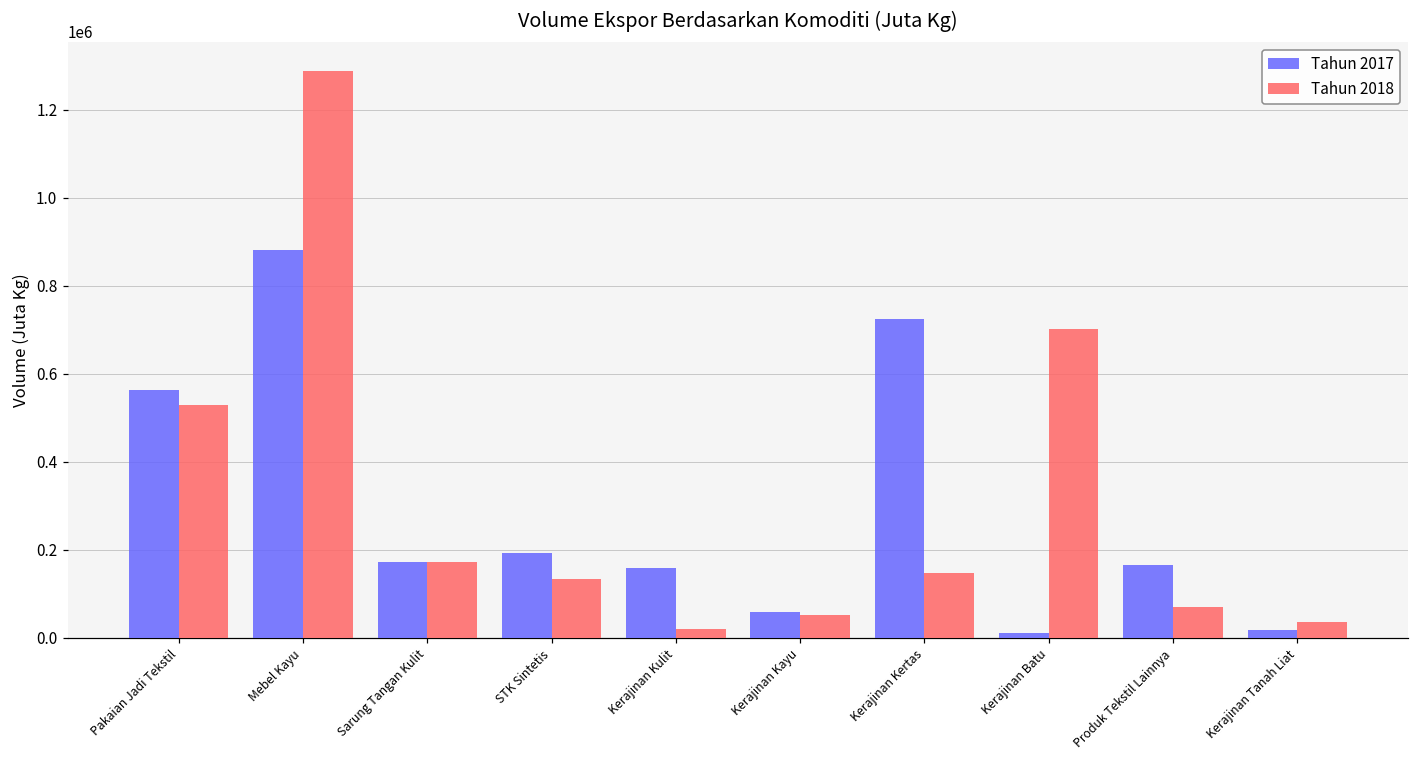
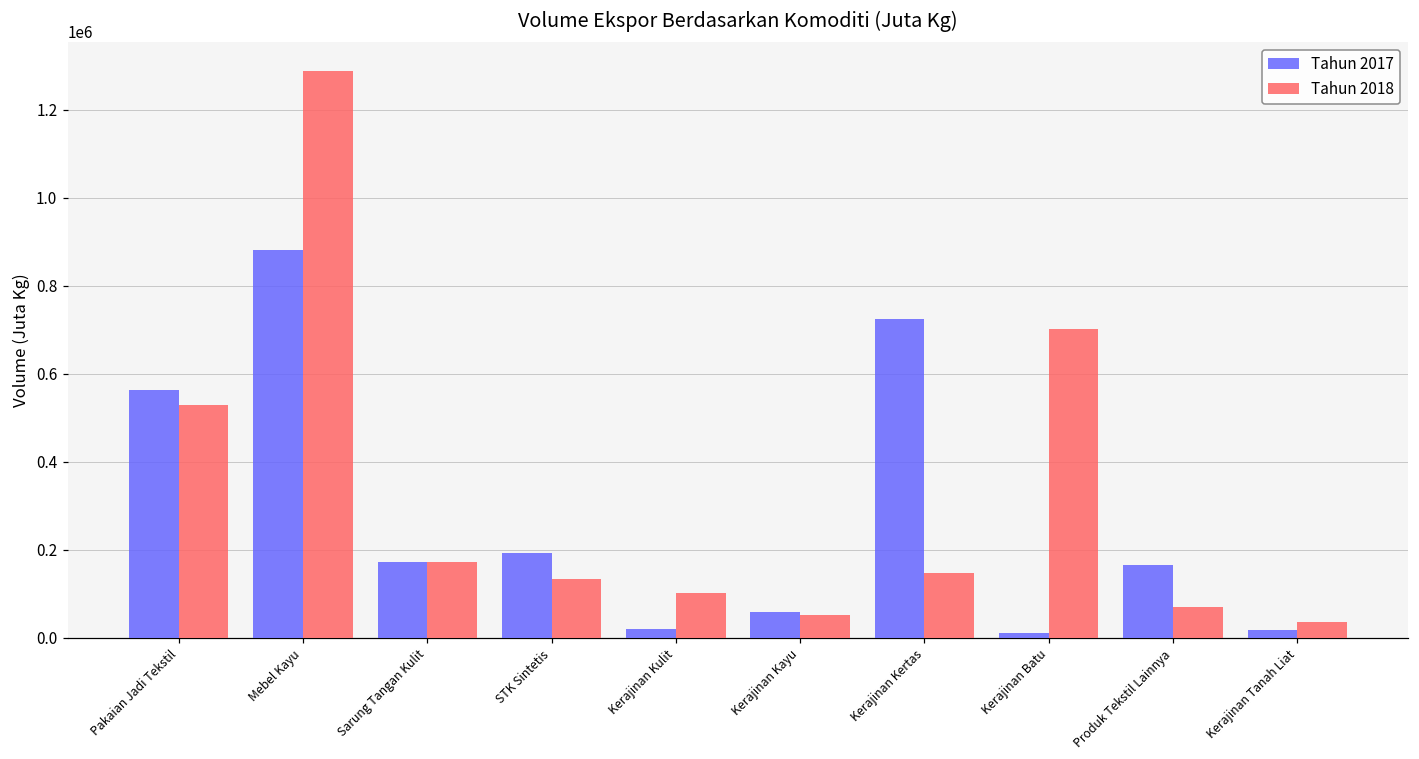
  {
    "Tahun 2017": {
      "Pakaian Jadi Tekstil": 560000,
      "Mebel Kayu": 880000,
      "Sarung Tangan Kulit": 170000,
      "STK Sintetis": 190000,
-     "Kerajinan Kulit": 160000,
+     "Kerajinan Kulit": 20000,
      "Kerajinan Kayu": 60000,
      "Kerajinan Kertas": 720000,
      "Kerajinan Batu": 10000,
      "Produk Tekstil Lainnya": 160000,
      "Kerajinan Tanah Liat": 20000
    },
    "Tahun 2018": {
      "Pakaian Jadi Tekstil": 530000,
      "Mebel Kayu": 1290000,
      "Sarung Tangan Kulit": 170000,
      "STK Sintetis": 130000,
-     "Kerajinan Kulit": 20000,
+     "Kerajinan Kulit": 100000,
      "Kerajinan Kayu": 50000,
      "Kerajinan Kertas": 150000,
      "Kerajinan Batu": 700000,
      "Produk Tekstil Lainnya": 70000,
      "Kerajinan Tanah Liat": 30000
    }
  }
